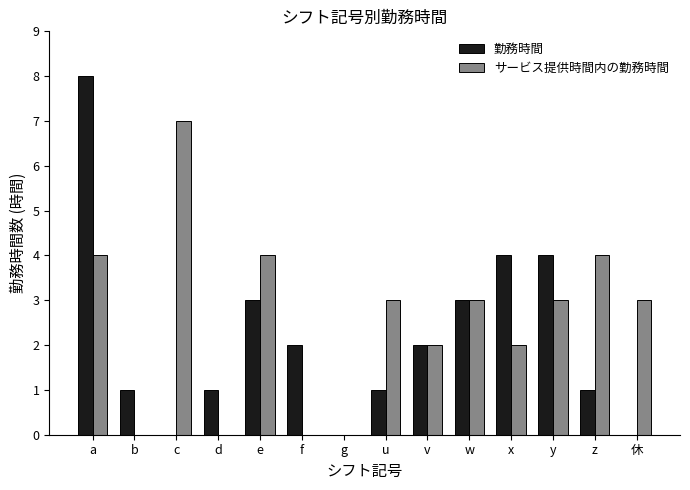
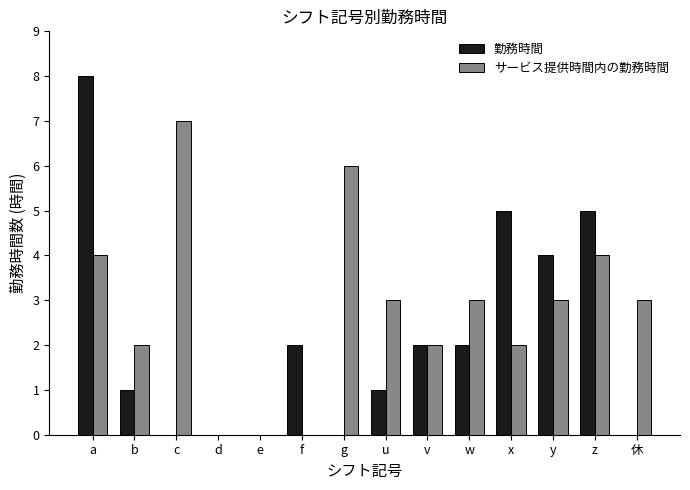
  {
    "勤務時間": {
      "a": 8,
      "b": 1,
      "c": 0,
-     "d": 1,
-     "e": 3,
+     "d": 0,
+     "e": 0,
      "f": 2,
      "g": 0,
      "u": 1,
      "v": 2,
-     "w": 3,
-     "x": 4,
+     "w": 2,
+     "x": 5,
      "y": 4,
-     "z": 1,
+     "z": 5,
      "休": 0
    },
    "サービス提供時間内の勤務時間": {
      "a": 4,
-     "b": 0,
+     "b": 2,
      "c": 7,
      "d": 0,
-     "e": 4,
+     "e": 0,
      "f": 0,
-     "g": 0,
+     "g": 6,
      "u": 3,
      "v": 2,
      "w": 3,
      "x": 2,
      "y": 3,
      "z": 4,
      "休": 3
    }
  }
